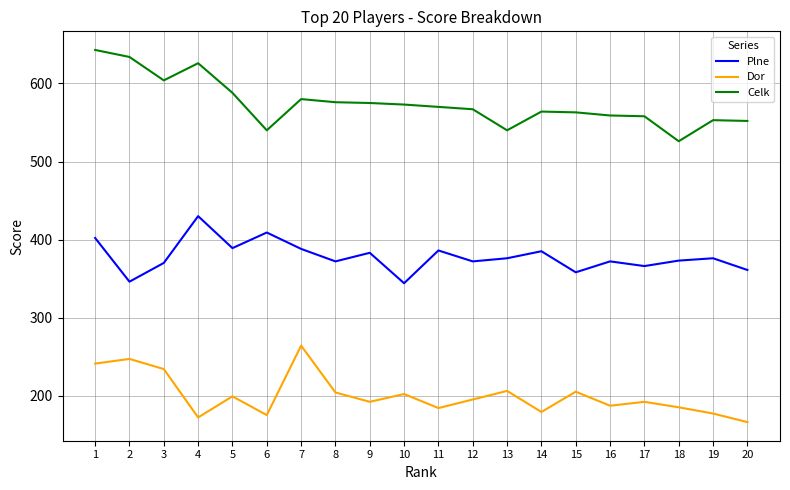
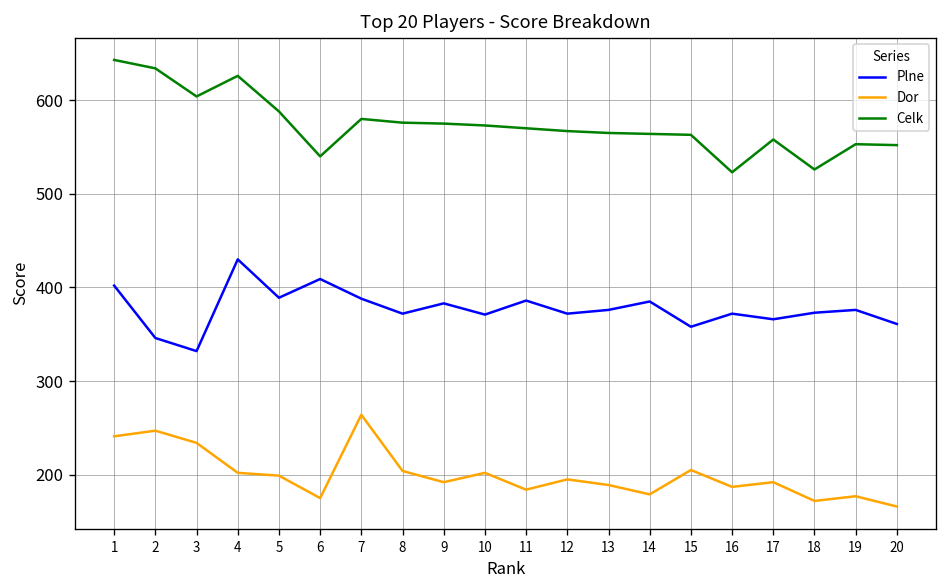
  {
    "Plne": {
      "1": 400,
      "2": 350,
-     "3": 370,
+     "3": 330,
      "4": 430,
      "5": 390,
      "6": 410,
      "7": 390,
      "8": 370,
      "9": 380,
-     "10": 340,
+     "10": 370,
      "11": 390,
      "12": 370,
      "13": 380,
      "14": 390,
      "15": 360,
      "16": 370,
      "17": 370,
      "18": 370,
      "19": 380,
      "20": 360
    },
    "Dor": {
      "1": 240,
      "2": 250,
      "3": 230,
-     "4": 170,
+     "4": 200,
      "5": 200,
      "6": 180,
      "7": 260,
      "8": 200,
      "9": 190,
      "10": 200,
      "11": 180,
      "12": 200,
-     "13": 210,
+     "13": 190,
      "14": 180,
      "15": 210,
      "16": 190,
      "17": 190,
-     "18": 190,
+     "18": 170,
      "19": 180,
      "20": 170
    },
    "Celk": {
      "1": 640,
      "2": 630,
      "3": 600,
      "4": 630,
      "5": 590,
      "6": 540,
      "7": 580,
      "8": 580,
      "9": 580,
      "10": 570,
      "11": 570,
      "12": 570,
-     "13": 540,
+     "13": 570,
      "14": 560,
      "15": 560,
-     "16": 560,
+     "16": 520,
      "17": 560,
      "18": 530,
      "19": 550,
      "20": 550
    }
  }
